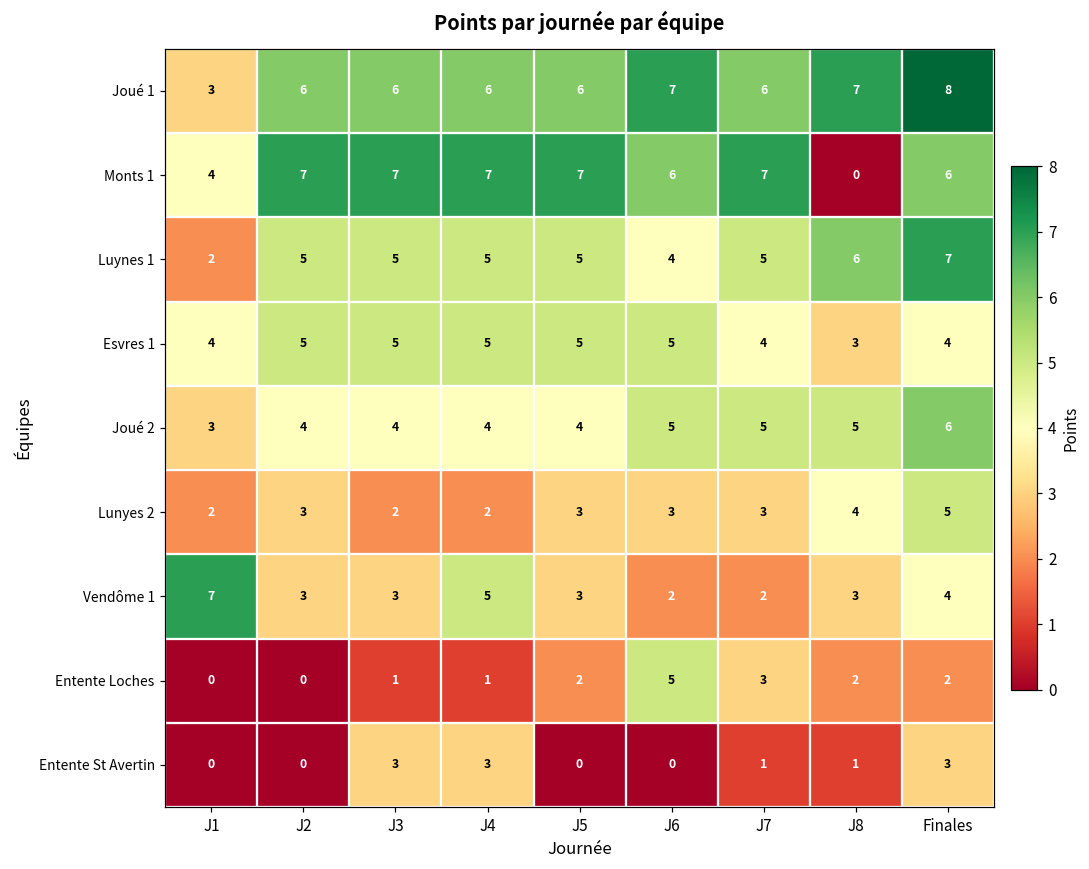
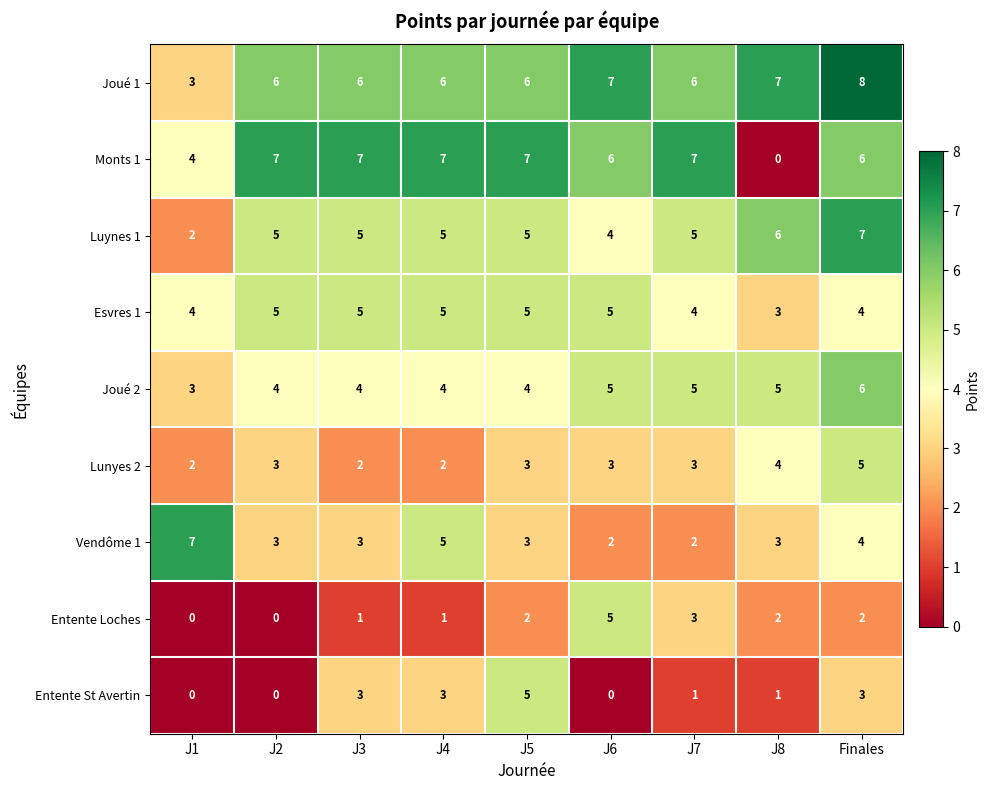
  {
    "Joué 1": {
      "J1": 3,
      "J2": 6,
      "J3": 6,
      "J4": 6,
      "J5": 6,
      "J6": 7,
      "J7": 6,
      "J8": 7,
      "Finales": 8
    },
    "Monts 1": {
      "J1": 4,
      "J2": 7,
      "J3": 7,
      "J4": 7,
      "J5": 7,
      "J6": 6,
      "J7": 7,
      "J8": 0,
      "Finales": 6
    },
    "Luynes 1": {
      "J1": 2,
      "J2": 5,
      "J3": 5,
      "J4": 5,
      "J5": 5,
      "J6": 4,
      "J7": 5,
      "J8": 6,
      "Finales": 7
    },
    "Esvres 1": {
      "J1": 4,
      "J2": 5,
      "J3": 5,
      "J4": 5,
      "J5": 5,
      "J6": 5,
      "J7": 4,
      "J8": 3,
      "Finales": 4
    },
    "Joué 2": {
      "J1": 3,
      "J2": 4,
      "J3": 4,
      "J4": 4,
      "J5": 4,
      "J6": 5,
      "J7": 5,
      "J8": 5,
      "Finales": 6
    },
    "Lunyes 2": {
      "J1": 2,
      "J2": 3,
      "J3": 2,
      "J4": 2,
      "J5": 3,
      "J6": 3,
      "J7": 3,
      "J8": 4,
      "Finales": 5
    },
    "Vendôme 1": {
      "J1": 7,
      "J2": 3,
      "J3": 3,
      "J4": 5,
      "J5": 3,
      "J6": 2,
      "J7": 2,
      "J8": 3,
      "Finales": 4
    },
    "Entente Loches": {
      "J1": 0,
      "J2": 0,
      "J3": 1,
      "J4": 1,
      "J5": 2,
      "J6": 5,
      "J7": 3,
      "J8": 2,
      "Finales": 2
    },
    "Entente St Avertin": {
      "J1": 0,
      "J2": 0,
      "J3": 3,
      "J4": 3,
-     "J5": 0,
+     "J5": 5,
      "J6": 0,
      "J7": 1,
      "J8": 1,
      "Finales": 3
    }
  }
